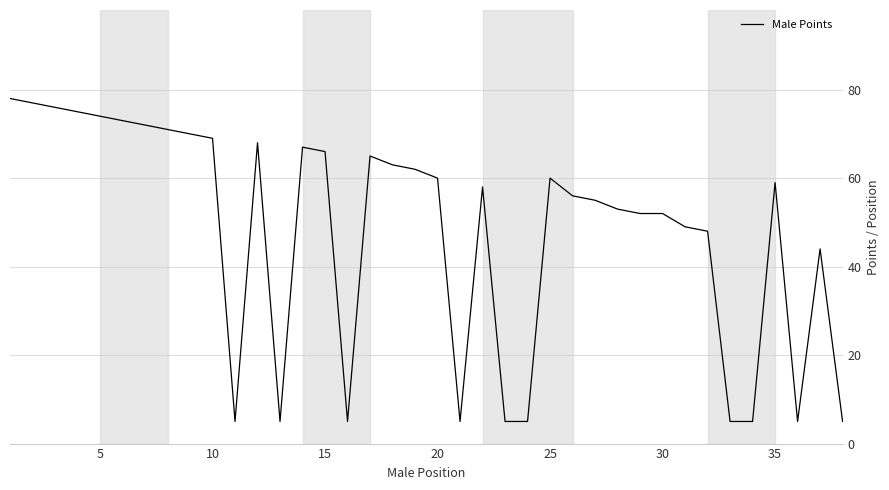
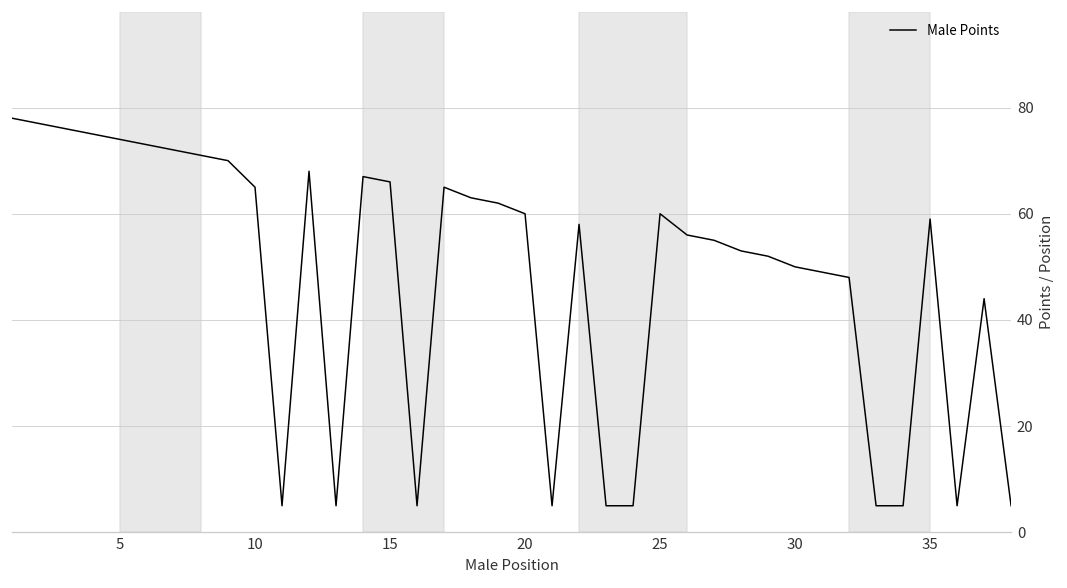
  {
    "5": 74,
-   "10": 69,
+   "10": 65,
    "15": 66,
    "20": 60,
    "25": 60,
-   "30": 52,
+   "30": 50,
    "35": 59
  }
